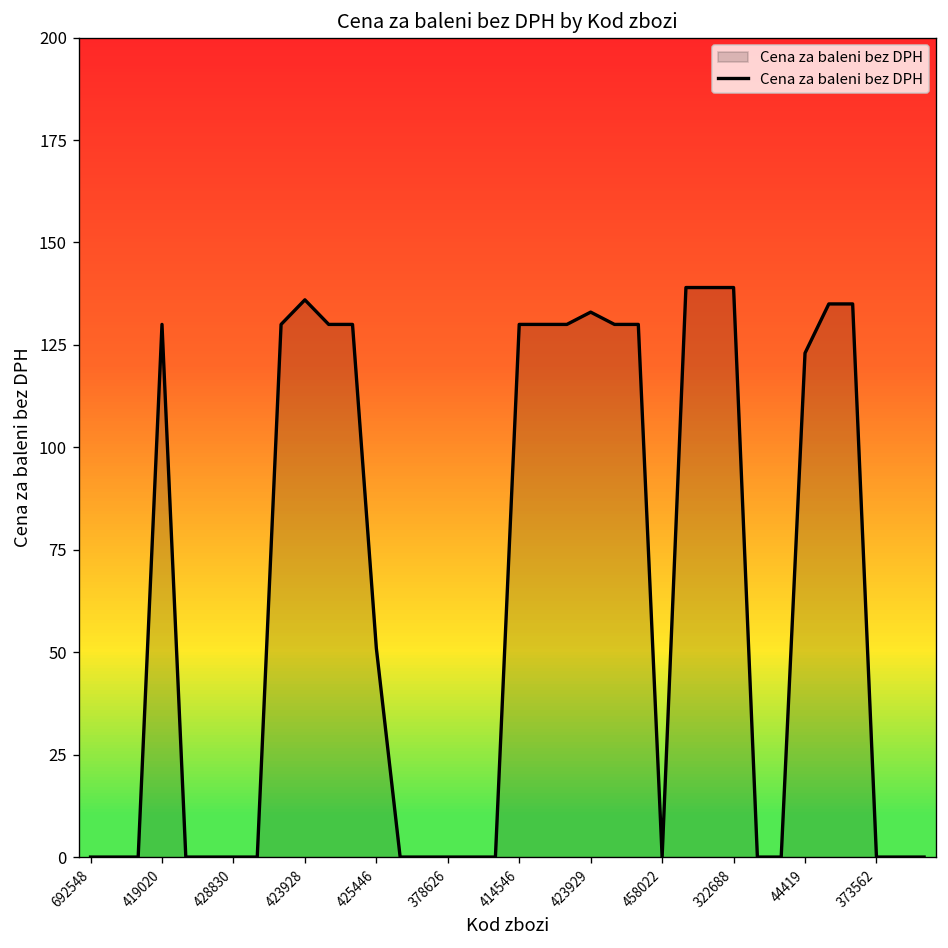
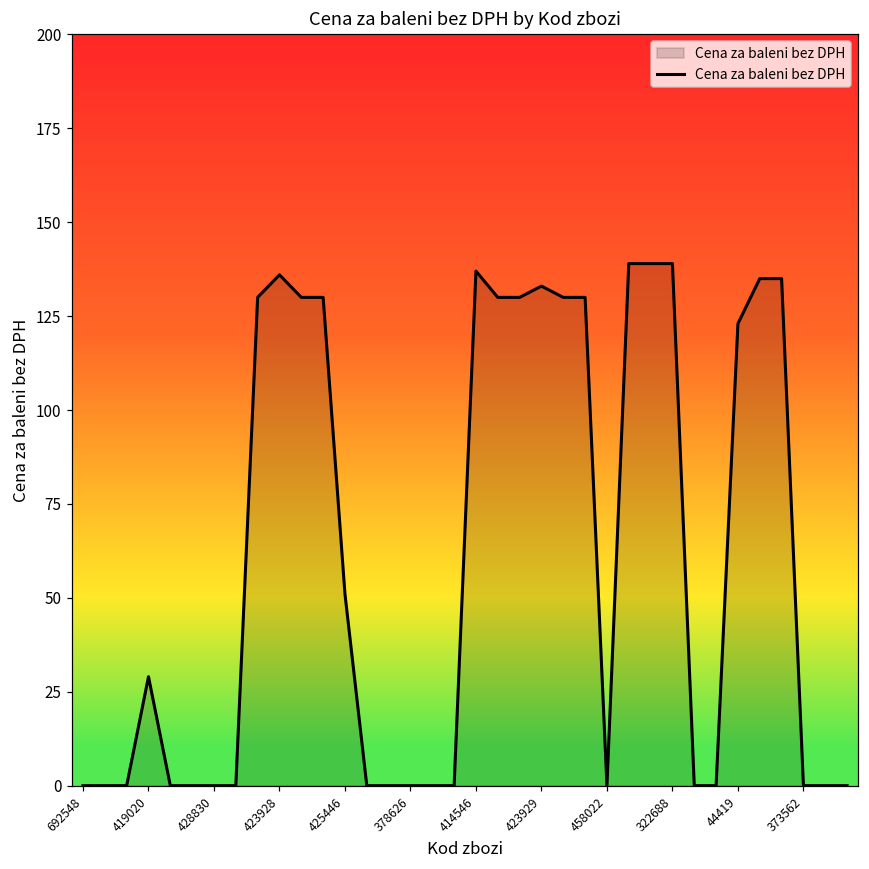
  {
    "692548": 0,
-   "419020": 130,
+   "419020": 29,
    "428830": 0,
    "423928": 136,
    "425446": 51,
    "378626": 0,
-   "414546": 130,
+   "414546": 137,
    "423929": 133,
    "458022": 0,
    "322688": 139,
    "44419": 123,
    "373562": 0
  }
